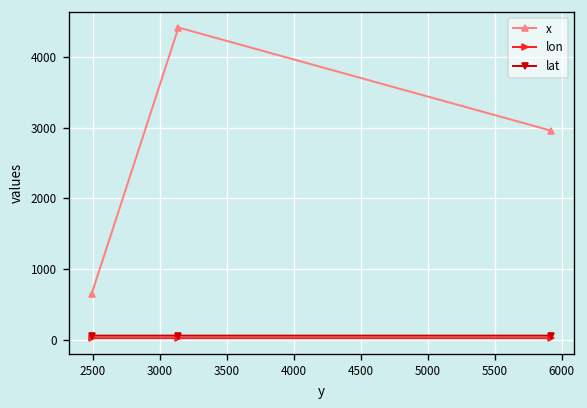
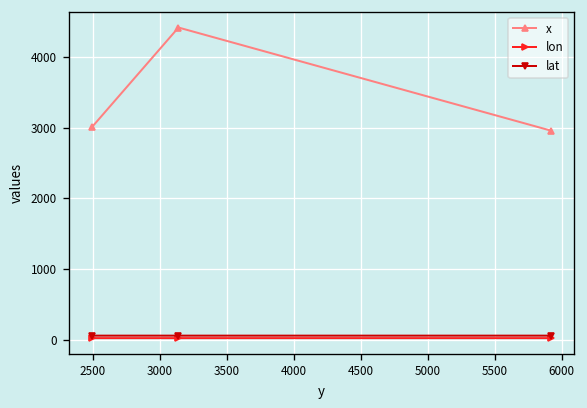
  {
    "x": {
-     "2500": 700
+     "2500": 3000
    }
  }
